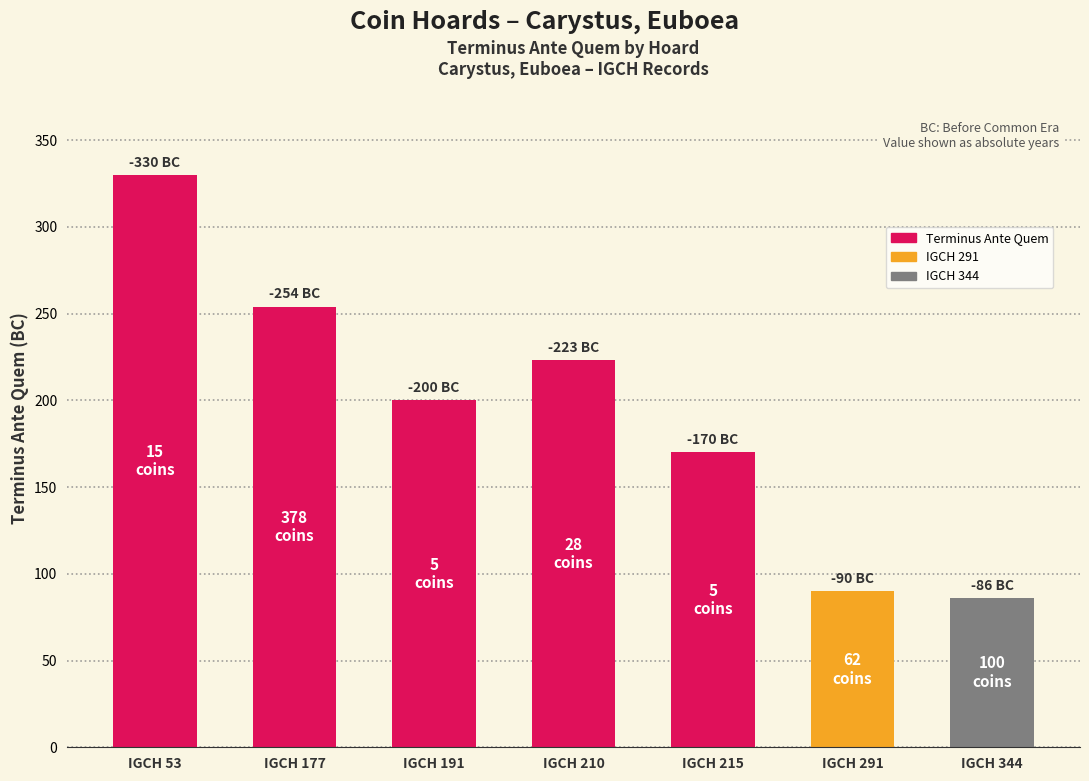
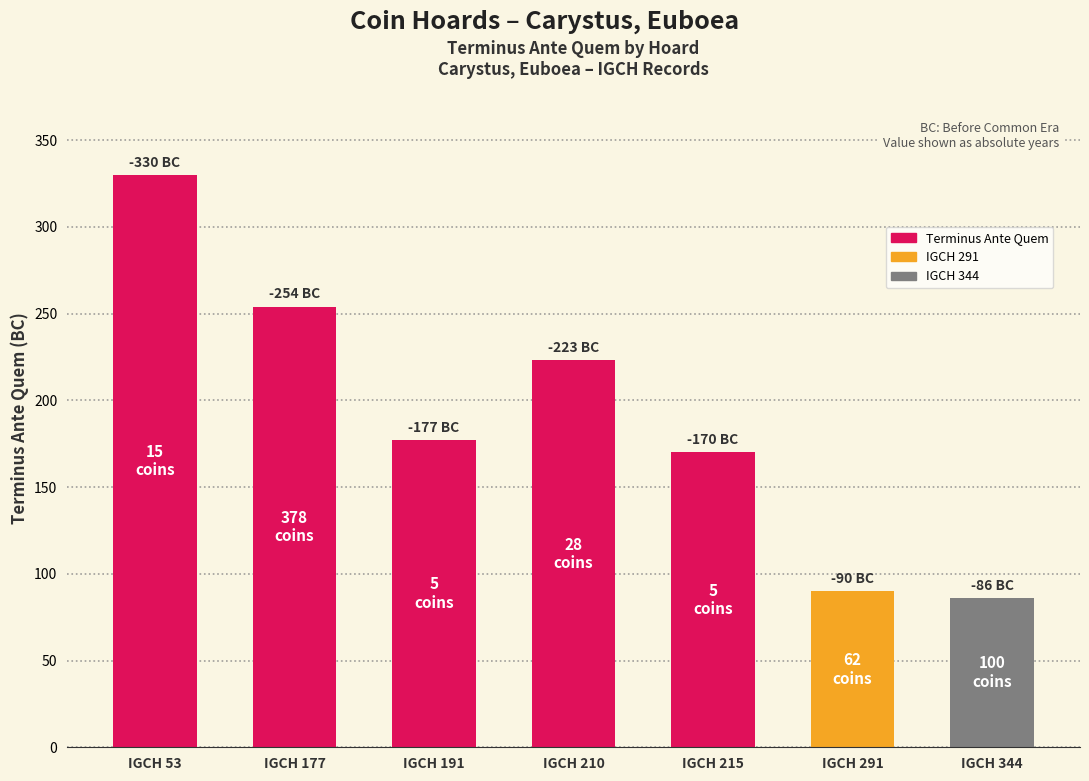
  {
-   "IGCH 191": -200
+   "IGCH 191": -177
  }
